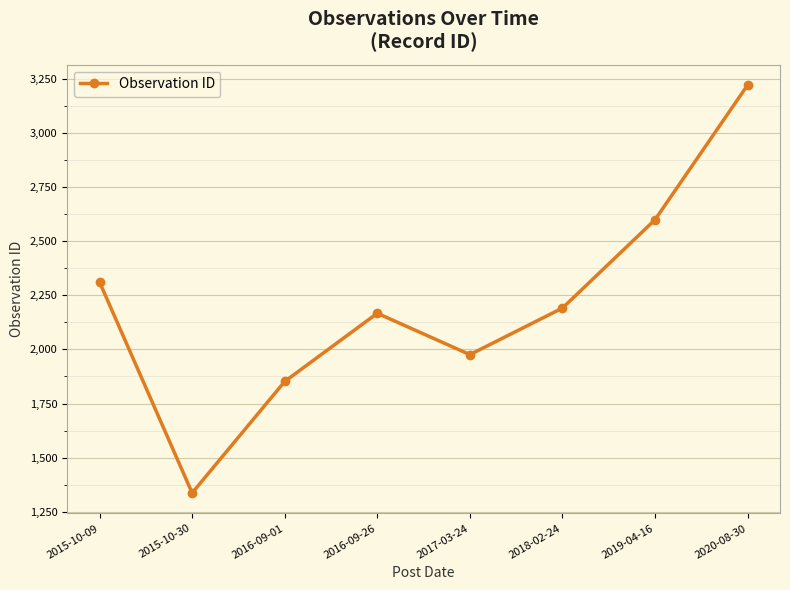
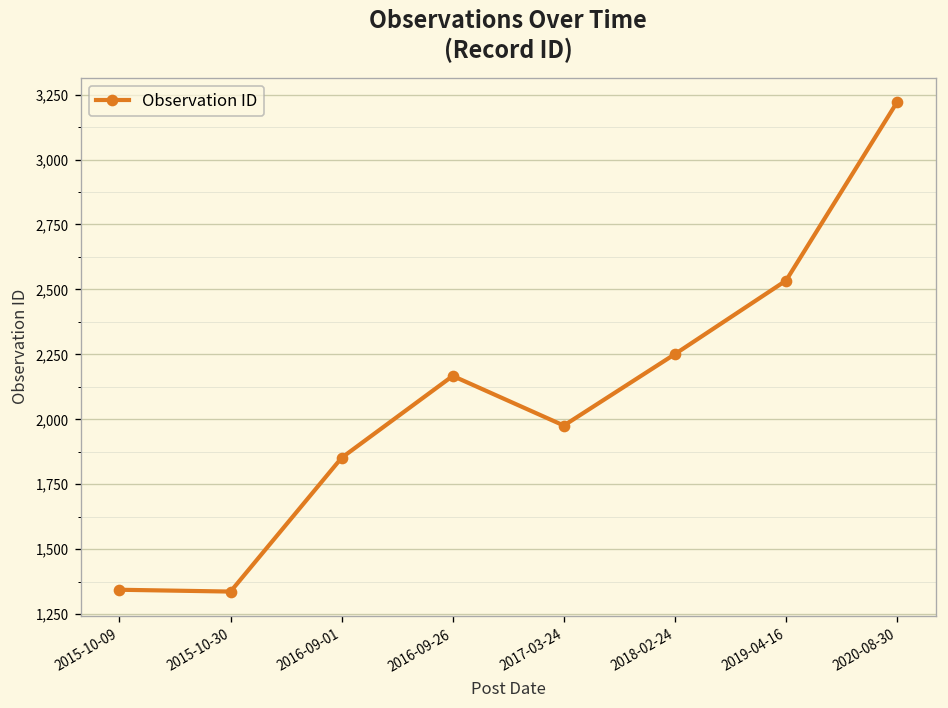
  {
-   "2015-10-09": "2,310",
+   "2015-10-09": "1,340",
    "2015-10-30": "1,340",
    "2016-09-01": "1,850",
    "2016-09-26": "2,170",
    "2017-03-24": "1,980",
-   "2018-02-24": "2,190",
-   "2019-04-16": "2,600",
+   "2018-02-24": "2,250",
+   "2019-04-16": "2,530",
    "2020-08-30": "3,220"
  }
